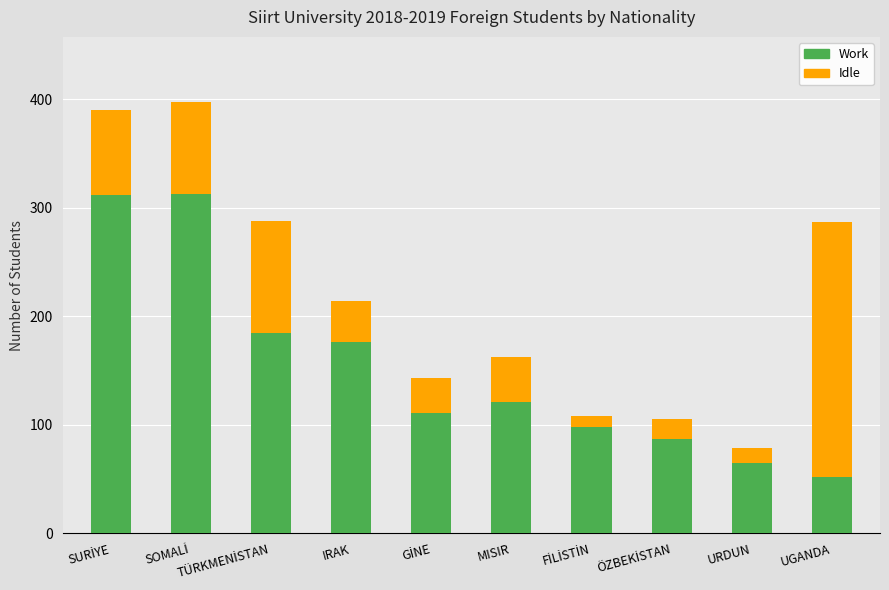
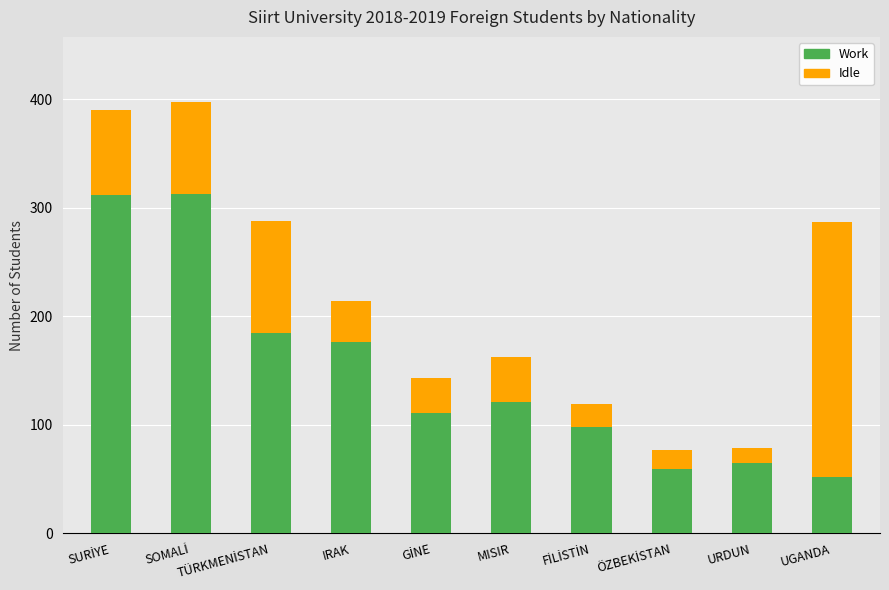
  {
    "Work": {
      "SURİYE": 312,
      "SOMALİ": 313,
      "TÜRKMENİSTAN": 185,
      "IRAK": 176,
      "GİNE": 111,
      "MISIR": 121,
      "FİLİSTİN": 98,
-     "ÖZBEKİSTAN": 87,
+     "ÖZBEKİSTAN": 59,
      "URDUN": 65,
      "UGANDA": 52
    },
    "Idle": {
      "SURİYE": 78,
      "SOMALİ": 85,
      "TÜRKMENİSTAN": 103,
      "IRAK": 38,
      "GİNE": 32,
      "MISIR": 42,
-     "FİLİSTİN": 10,
+     "FİLİSTİN": 21,
      "ÖZBEKİSTAN": 18,
      "URDUN": 14,
      "UGANDA": 235
    }
  }
